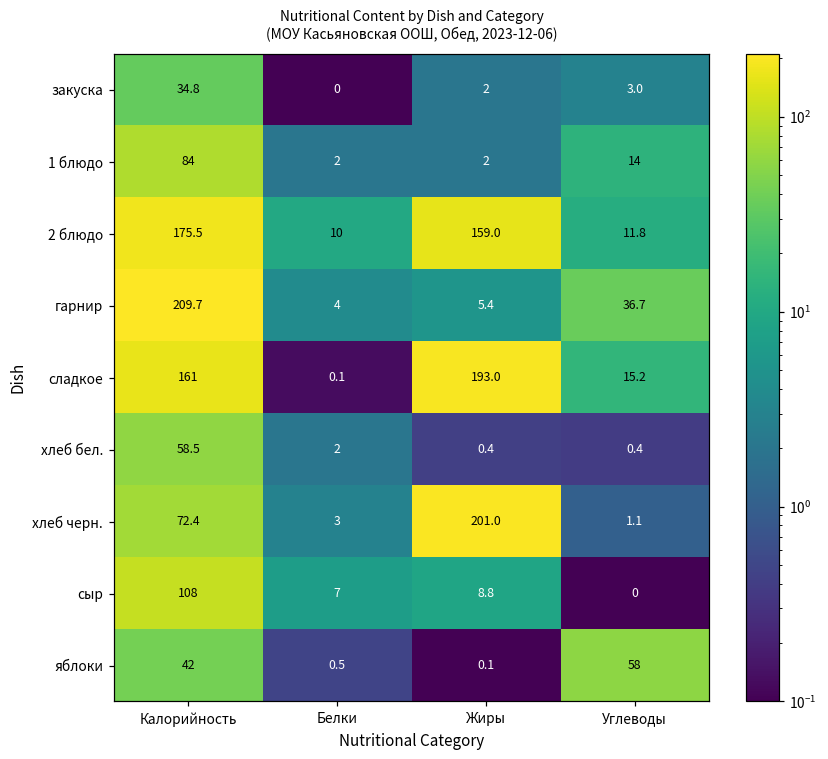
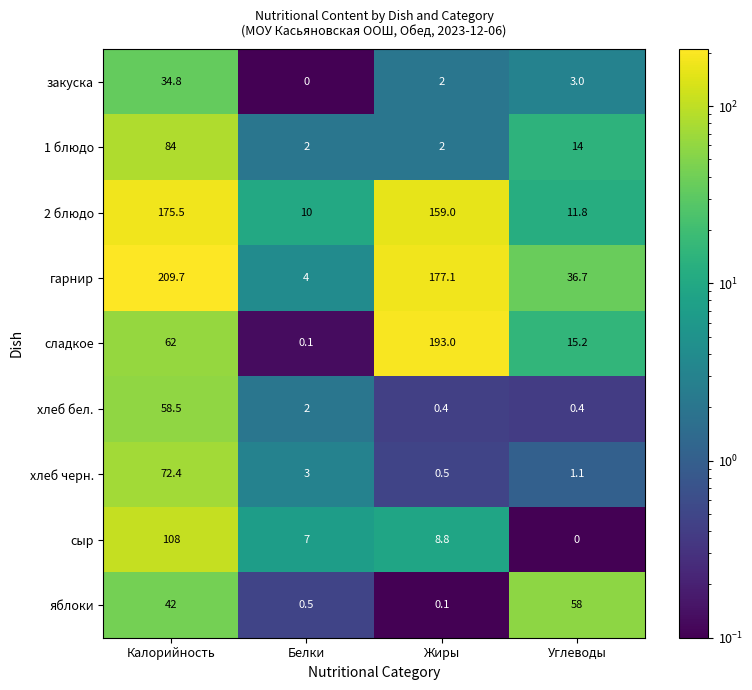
  {
    "закуска": {
      "Калорийность": 34.8,
      "Белки": 0,
      "Жиры": 2,
      "Углеводы": 3.0
    },
    "1 блюдо": {
      "Калорийность": 84,
      "Белки": 2,
      "Жиры": 2,
      "Углеводы": 14
    },
    "2 блюдо": {
      "Калорийность": 175.5,
      "Белки": 10,
      "Жиры": 159.0,
      "Углеводы": 11.8
    },
    "гарнир": {
      "Калорийность": 209.7,
      "Белки": 4,
-     "Жиры": 5.4,
+     "Жиры": 177.1,
      "Углеводы": 36.7
    },
    "сладкое": {
-     "Калорийность": 161,
+     "Калорийность": 62,
      "Белки": 0.1,
      "Жиры": 193.0,
      "Углеводы": 15.2
    },
    "хлеб бел.": {
      "Калорийность": 58.5,
      "Белки": 2,
      "Жиры": 0.4,
      "Углеводы": 0.4
    },
    "хлеб черн.": {
      "Калорийность": 72.4,
      "Белки": 3,
-     "Жиры": 201.0,
+     "Жиры": 0.5,
      "Углеводы": 1.1
    },
    "сыр": {
      "Калорийность": 108,
      "Белки": 7,
      "Жиры": 8.8,
      "Углеводы": 0
    },
    "яблоки": {
      "Калорийность": 42,
      "Белки": 0.5,
      "Жиры": 0.1,
      "Углеводы": 58
    }
  }
